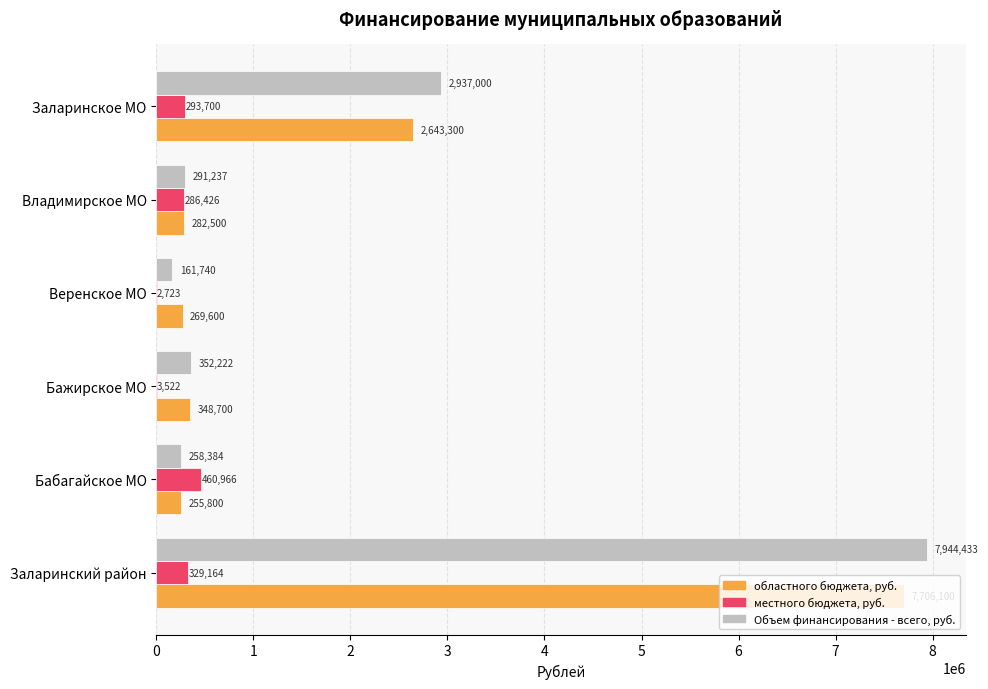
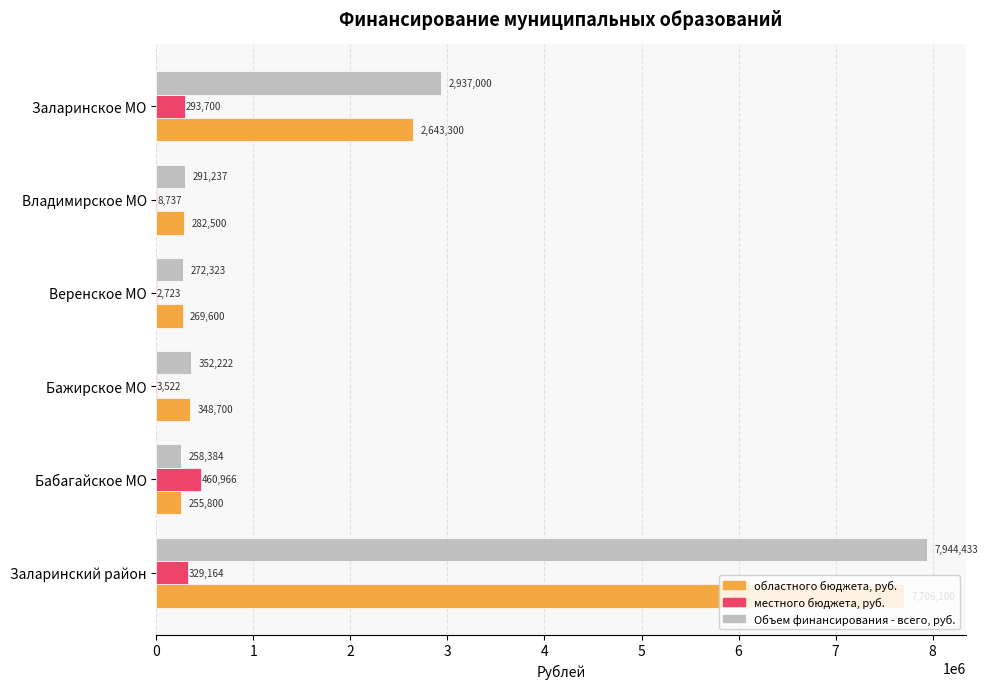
  {
    "областного бюджета, руб.": {
      "Заларинское МО": "2,643,300",
      "Владимирское МО": "282,500",
      "Веренское МО": "269,600",
      "Бажирское МО": "348,700",
      "Бабагайское МО": "255,800"
    },
    "местного бюджета, руб.": {
      "Заларинское МО": "293,700",
-     "Владимирское МО": "286,426",
+     "Владимирское МО": "8,737",
      "Веренское МО": "2,723",
      "Бажирское МО": "3,522",
      "Бабагайское МО": "460,966",
      "Заларинский район": "329,164"
    },
    "Объем финансирования - всего, руб.": {
      "Заларинское МО": "2,937,000",
      "Владимирское МО": "291,237",
-     "Веренское МО": "161,740",
+     "Веренское МО": "272,323",
      "Бажирское МО": "352,222",
      "Бабагайское МО": "258,384",
      "Заларинский район": "7,944,433"
    }
  }
